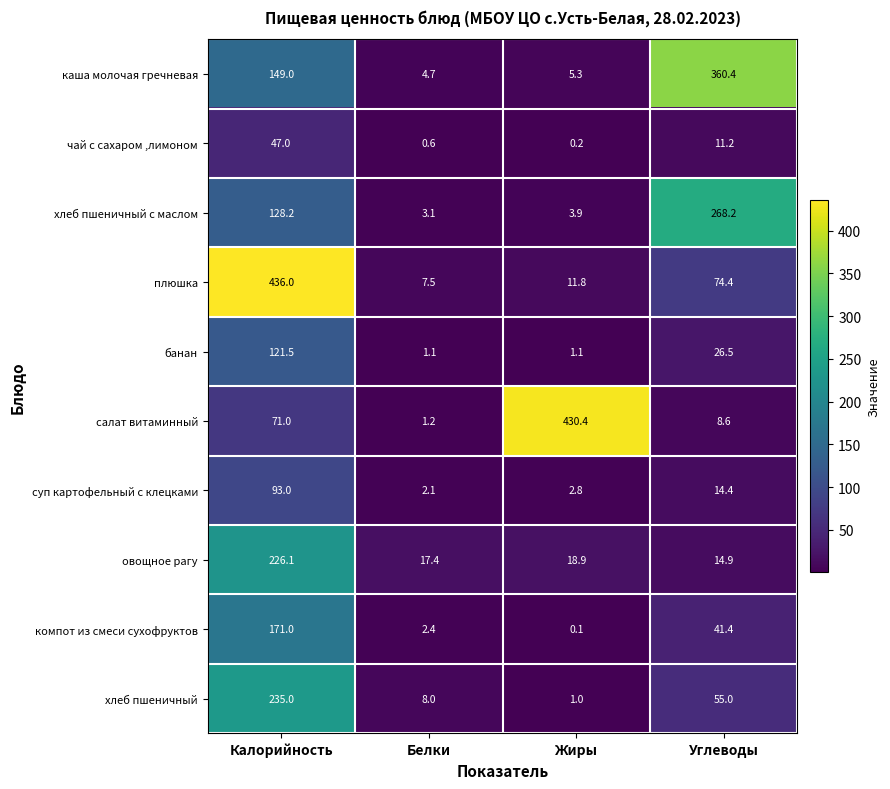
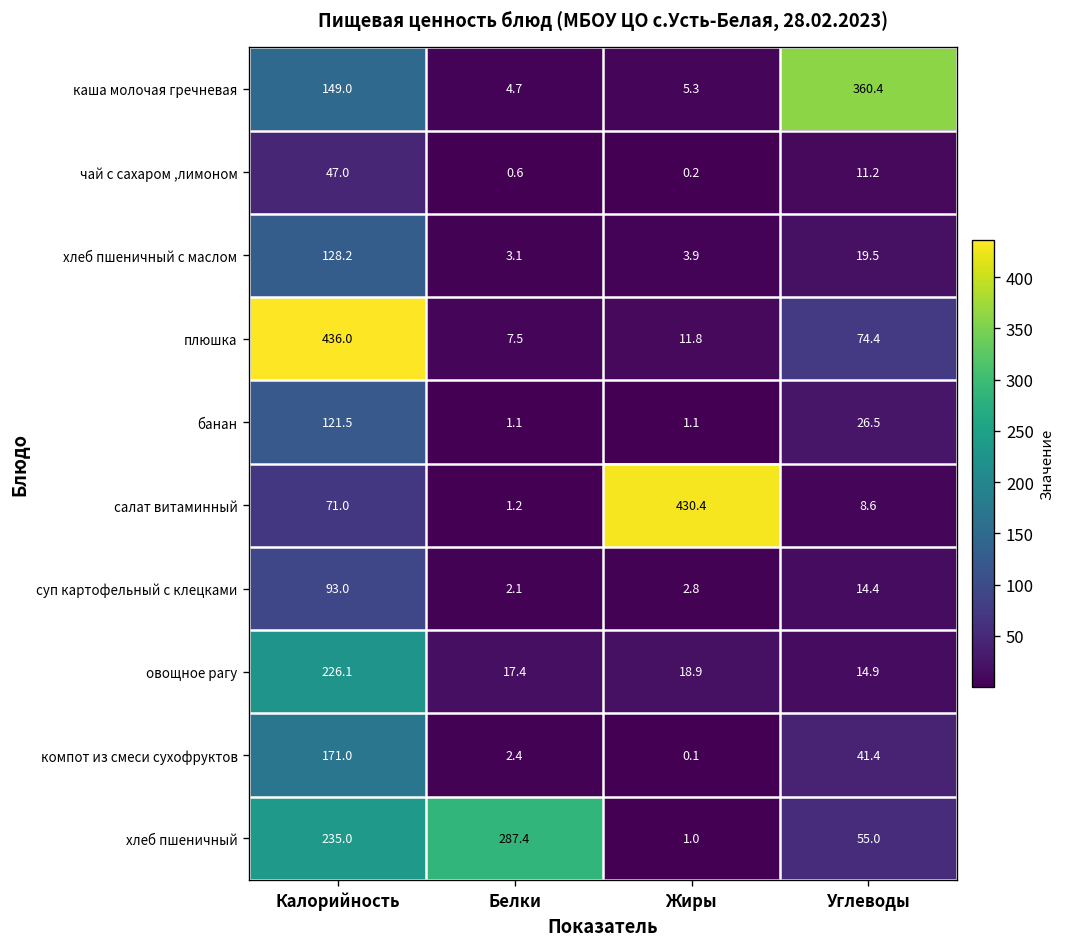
  {
    "каша молочая гречневая": {
      "Калорийность": 149.0,
      "Белки": 4.7,
      "Жиры": 5.3,
      "Углеводы": 360.4
    },
    "чай с сахаром ,лимоном": {
      "Калорийность": 47.0,
      "Белки": 0.6,
      "Жиры": 0.2,
      "Углеводы": 11.2
    },
    "хлеб пшеничный с маслом": {
      "Калорийность": 128.2,
      "Белки": 3.1,
      "Жиры": 3.9,
-     "Углеводы": 268.2
+     "Углеводы": 19.5
    },
    "плюшка": {
      "Калорийность": 436.0,
      "Белки": 7.5,
      "Жиры": 11.8,
      "Углеводы": 74.4
    },
    "банан": {
      "Калорийность": 121.5,
      "Белки": 1.1,
      "Жиры": 1.1,
      "Углеводы": 26.5
    },
    "салат витаминный": {
      "Калорийность": 71.0,
      "Белки": 1.2,
      "Жиры": 430.4,
      "Углеводы": 8.6
    },
    "суп картофельный с клецками": {
      "Калорийность": 93.0,
      "Белки": 2.1,
      "Жиры": 2.8,
      "Углеводы": 14.4
    },
    "овощное рагу": {
      "Калорийность": 226.1,
      "Белки": 17.4,
      "Жиры": 18.9,
      "Углеводы": 14.9
    },
    "компот из смеси сухофруктов": {
      "Калорийность": 171.0,
      "Белки": 2.4,
      "Жиры": 0.1,
      "Углеводы": 41.4
    },
    "хлеб пшеничный": {
      "Калорийность": 235.0,
-     "Белки": 8.0,
+     "Белки": 287.4,
      "Жиры": 1.0,
      "Углеводы": 55.0
    }
  }
